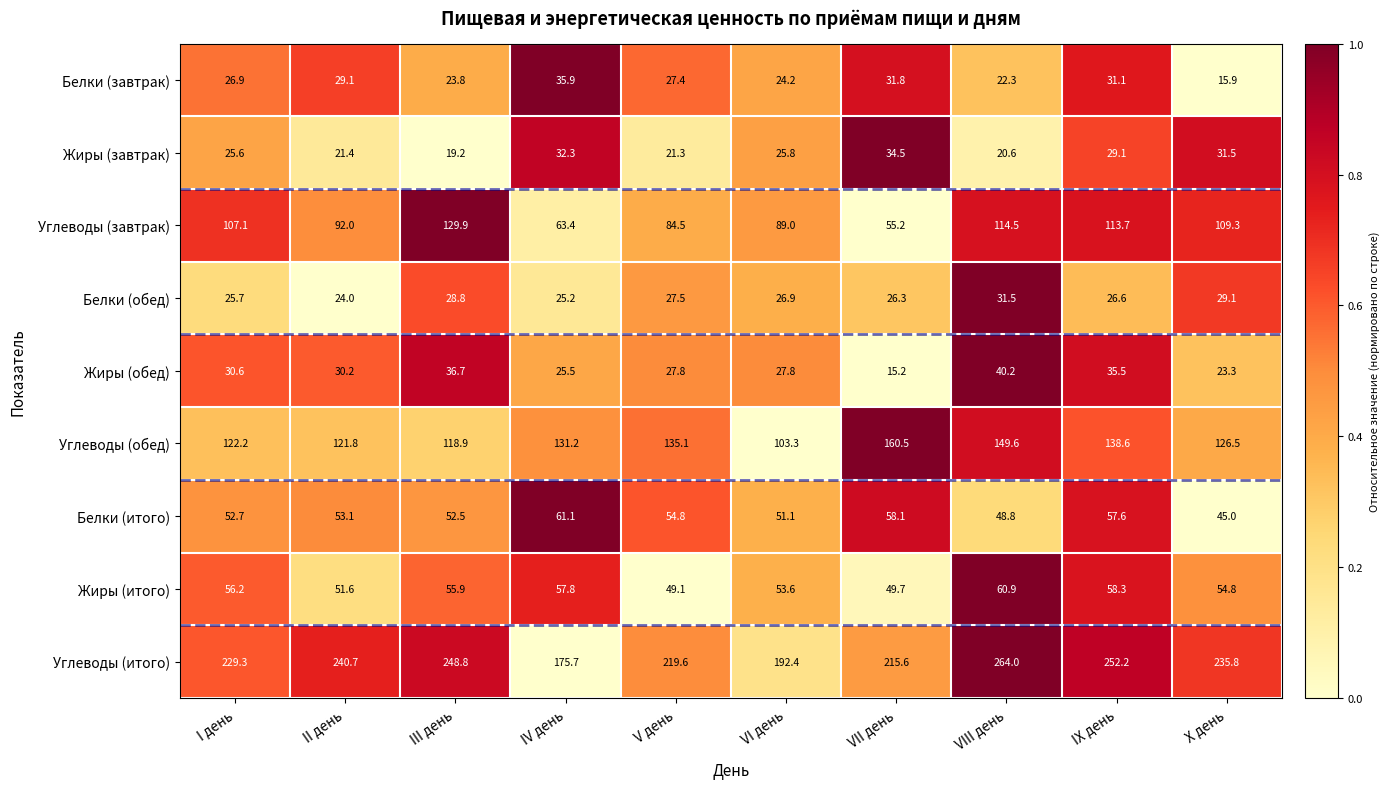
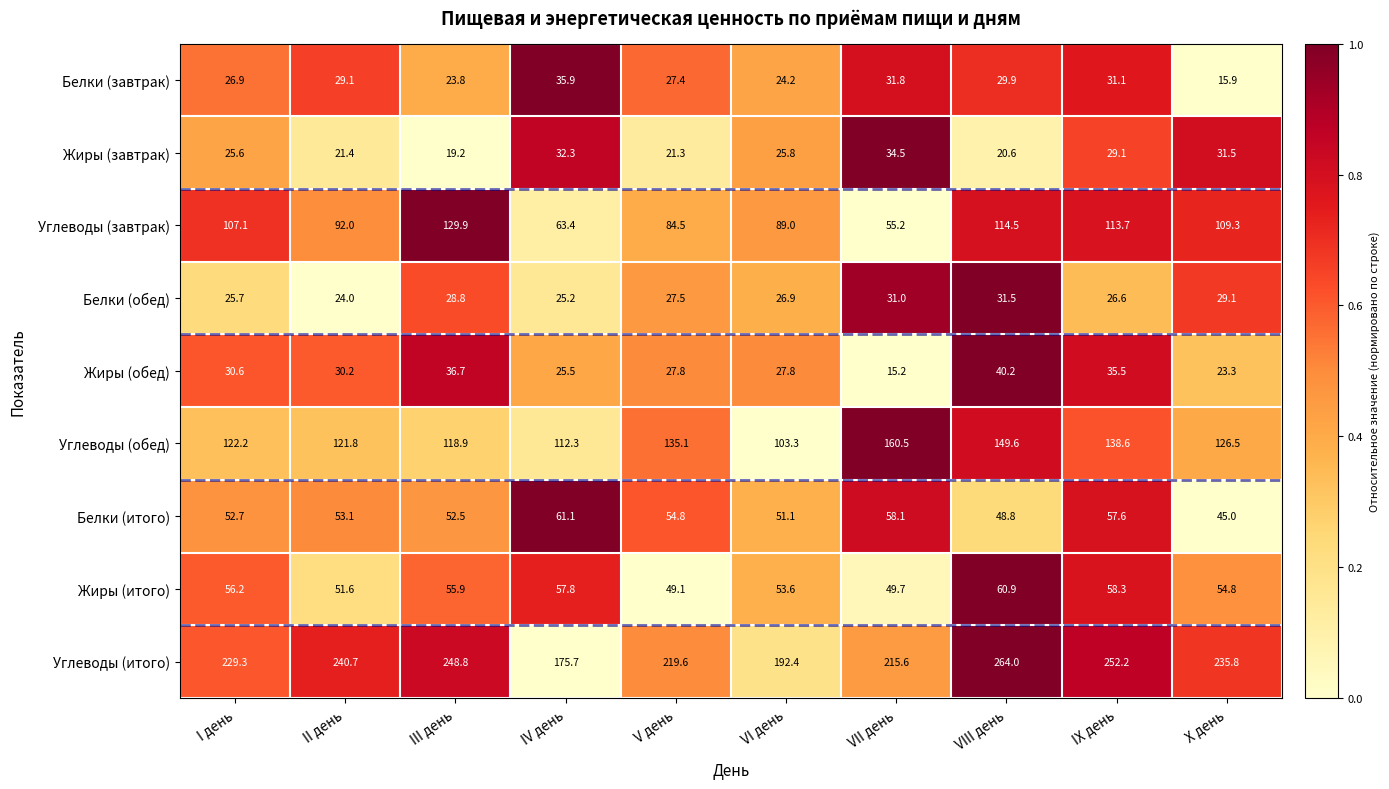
  {
    "Белки (завтрак)": {
      "I день": 26.9,
      "II день": 29.1,
      "III день": 23.8,
      "IV день": 35.9,
      "V день": 27.4,
      "VI день": 24.2,
      "VII день": 31.8,
-     "VIII день": 22.3,
+     "VIII день": 29.9,
      "IX день": 31.1,
      "X день": 15.9
    },
    "Жиры (завтрак)": {
      "I день": 25.6,
      "II день": 21.4,
      "III день": 19.2,
      "IV день": 32.3,
      "V день": 21.3,
      "VI день": 25.8,
      "VII день": 34.5,
      "VIII день": 20.6,
      "IX день": 29.1,
      "X день": 31.5
    },
    "Углеводы (завтрак)": {
      "I день": 107.1,
      "II день": 92.0,
      "III день": 129.9,
      "IV день": 63.4,
      "V день": 84.5,
      "VI день": 89.0,
      "VII день": 55.2,
      "VIII день": 114.5,
      "IX день": 113.7,
      "X день": 109.3
    },
    "Белки (обед)": {
      "I день": 25.7,
      "II день": 24.0,
      "III день": 28.8,
      "IV день": 25.2,
      "V день": 27.5,
      "VI день": 26.9,
-     "VII день": 26.3,
+     "VII день": 31.0,
      "VIII день": 31.5,
      "IX день": 26.6,
      "X день": 29.1
    },
    "Жиры (обед)": {
      "I день": 30.6,
      "II день": 30.2,
      "III день": 36.7,
      "IV день": 25.5,
      "V день": 27.8,
      "VI день": 27.8,
      "VII день": 15.2,
      "VIII день": 40.2,
      "IX день": 35.5,
      "X день": 23.3
    },
    "Углеводы (обед)": {
      "I день": 122.2,
      "II день": 121.8,
      "III день": 118.9,
-     "IV день": 131.2,
+     "IV день": 112.3,
      "V день": 135.1,
      "VI день": 103.3,
      "VII день": 160.5,
      "VIII день": 149.6,
      "IX день": 138.6,
      "X день": 126.5
    },
    "Белки (итого)": {
      "I день": 52.7,
      "II день": 53.1,
      "III день": 52.5,
      "IV день": 61.1,
      "V день": 54.8,
      "VI день": 51.1,
      "VII день": 58.1,
      "VIII день": 48.8,
      "IX день": 57.6,
      "X день": 45.0
    },
    "Жиры (итого)": {
      "I день": 56.2,
      "II день": 51.6,
      "III день": 55.9,
      "IV день": 57.8,
      "V день": 49.1,
      "VI день": 53.6,
      "VII день": 49.7,
      "VIII день": 60.9,
      "IX день": 58.3,
      "X день": 54.8
    },
    "Углеводы (итого)": {
      "I день": 229.3,
      "II день": 240.7,
      "III день": 248.8,
      "IV день": 175.7,
      "V день": 219.6,
      "VI день": 192.4,
      "VII день": 215.6,
      "VIII день": 264.0,
      "IX день": 252.2,
      "X день": 235.8
    }
  }
